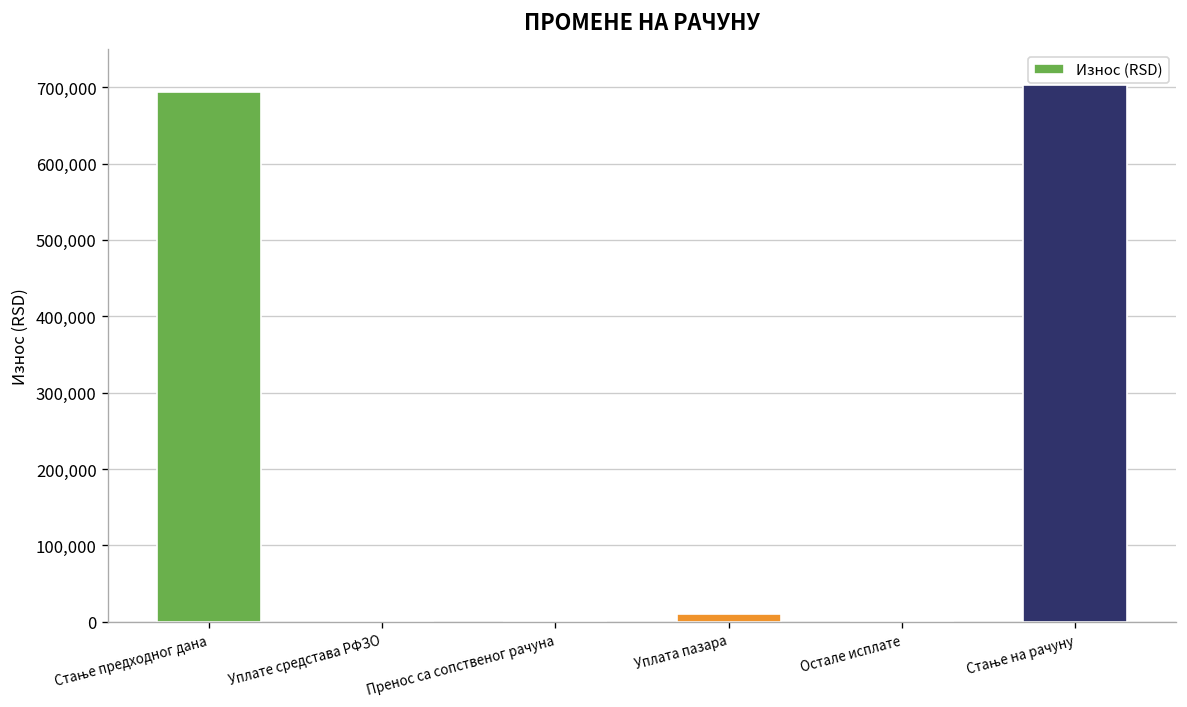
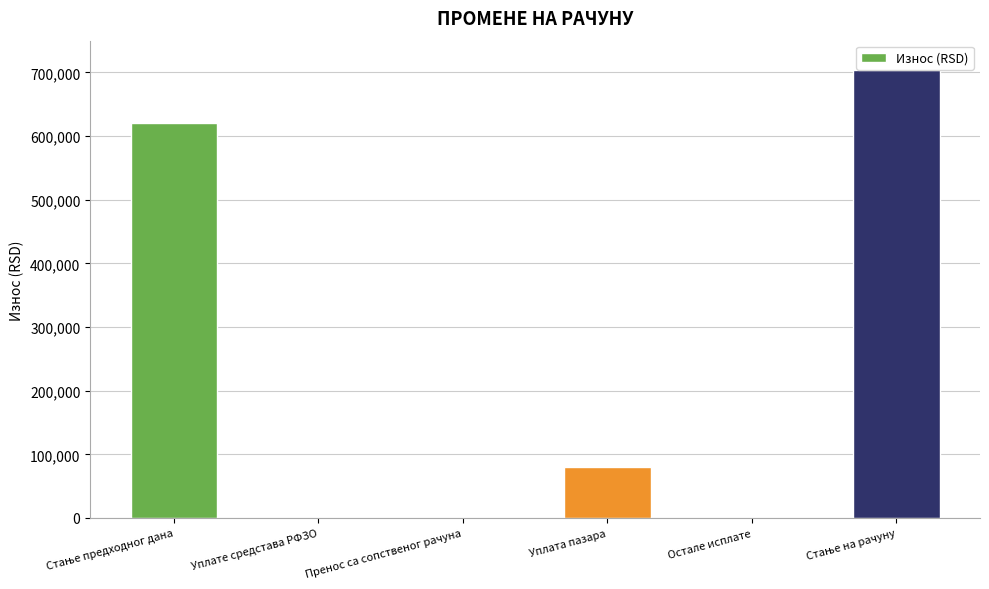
  {
-   "Стање предходног дана": "690,000",
+   "Стање предходног дана": "620,000",
    "Уплате средстава РФЗО": "0",
    "Пренос са сопственог рачуна": "0",
-   "Уплата пазара": "10,000",
+   "Уплата пазара": "80,000",
    "Остале исплате": "0",
    "Стање на рачуну": "700,000"
  }
